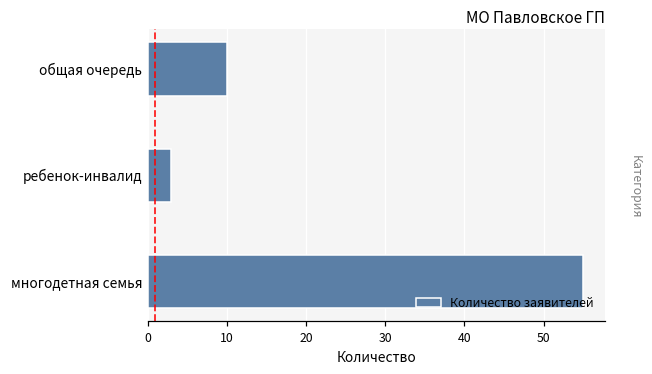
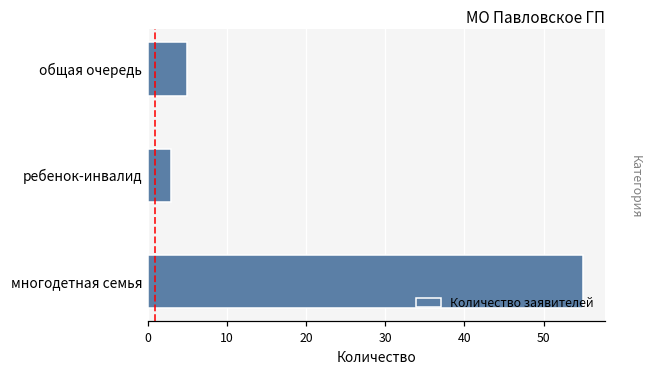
  {
-   "общая очередь": 10,
+   "общая очередь": 5,
    "ребенок-инвалид": 3,
    "многодетная семья": 55
  }
